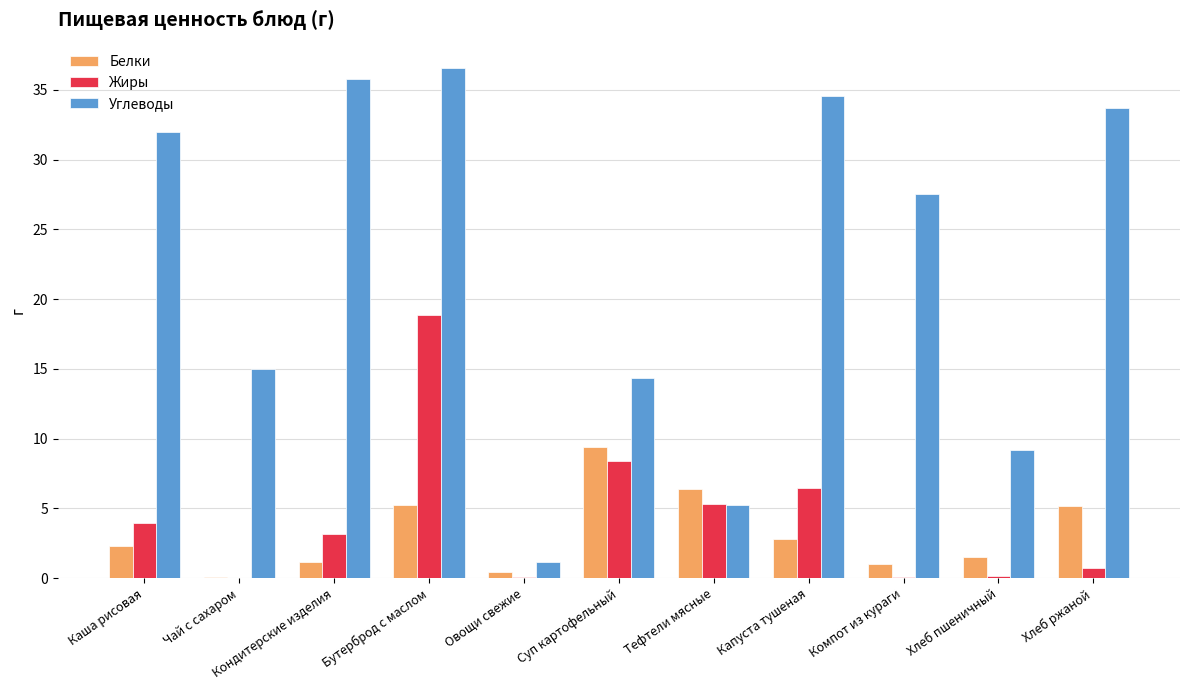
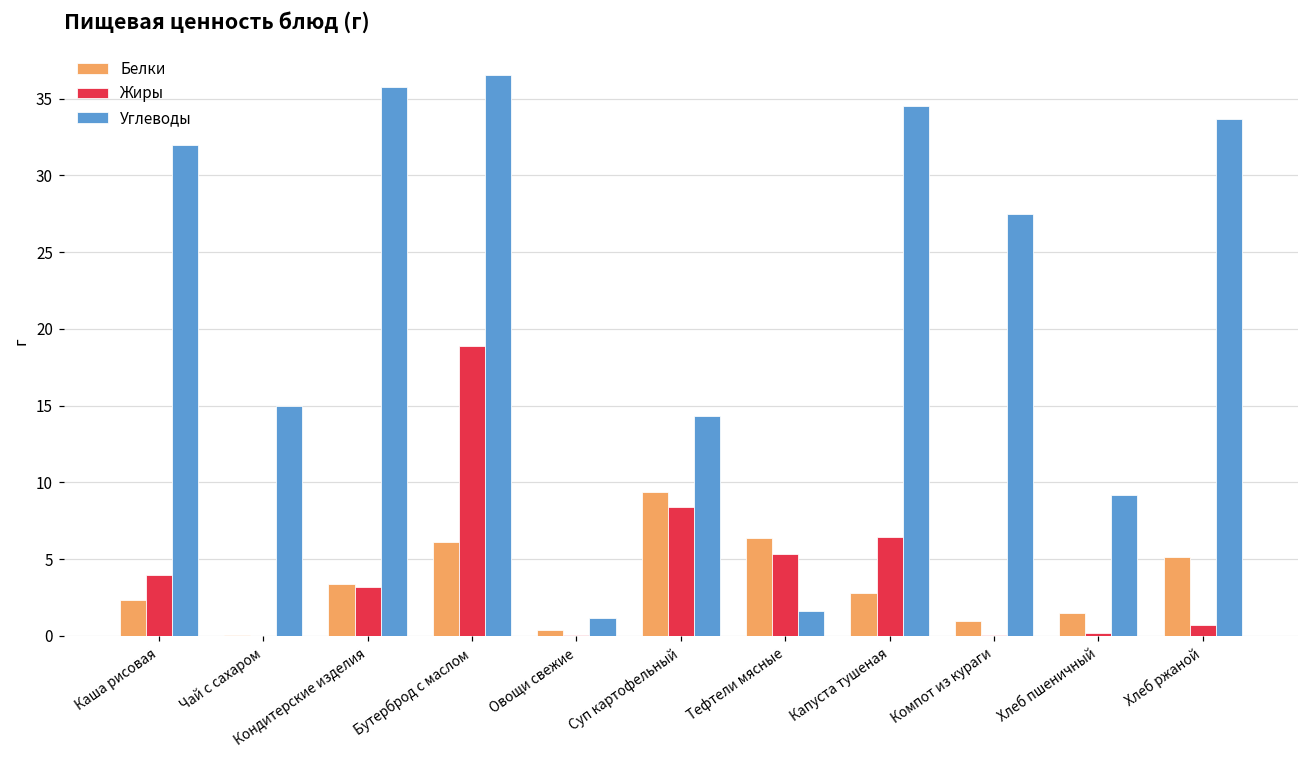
  {
    "Белки": {
      "Каша рисовая": 2.3,
-     "Кондитерские изделия": 1.2,
-     "Бутерброд с маслом": 5.2,
+     "Кондитерские изделия": 3.4,
+     "Бутерброд с маслом": 6.1,
      "Овощи свежие": 0.4,
      "Суп картофельный": 9.4,
      "Тефтели мясные": 6.4,
      "Капуста тушеная": 2.8,
      "Компот из кураги": 1.0,
      "Хлеб пшеничный": 1.5,
      "Хлеб ржаной": 5.2
    },
    "Жиры": {
      "Каша рисовая": 4.0,
      "Кондитерские изделия": 3.2,
      "Бутерброд с маслом": 18.9,
      "Суп картофельный": 8.4,
      "Тефтели мясные": 5.4,
      "Капуста тушеная": 6.5,
      "Хлеб пшеничный": 0.2,
      "Хлеб ржаной": 0.7
    },
    "Углеводы": {
      "Каша рисовая": 32.0,
      "Чай с сахаром": 15.0,
      "Кондитерские изделия": 35.8,
      "Бутерброд с маслом": 36.6,
      "Овощи свежие": 1.1,
      "Суп картофельный": 14.3,
-     "Тефтели мясные": 5.2,
+     "Тефтели мясные": 1.6,
      "Капуста тушеная": 34.5,
      "Компот из кураги": 27.5,
      "Хлеб пшеничный": 9.2,
      "Хлеб ржаной": 33.7
    }
  }
